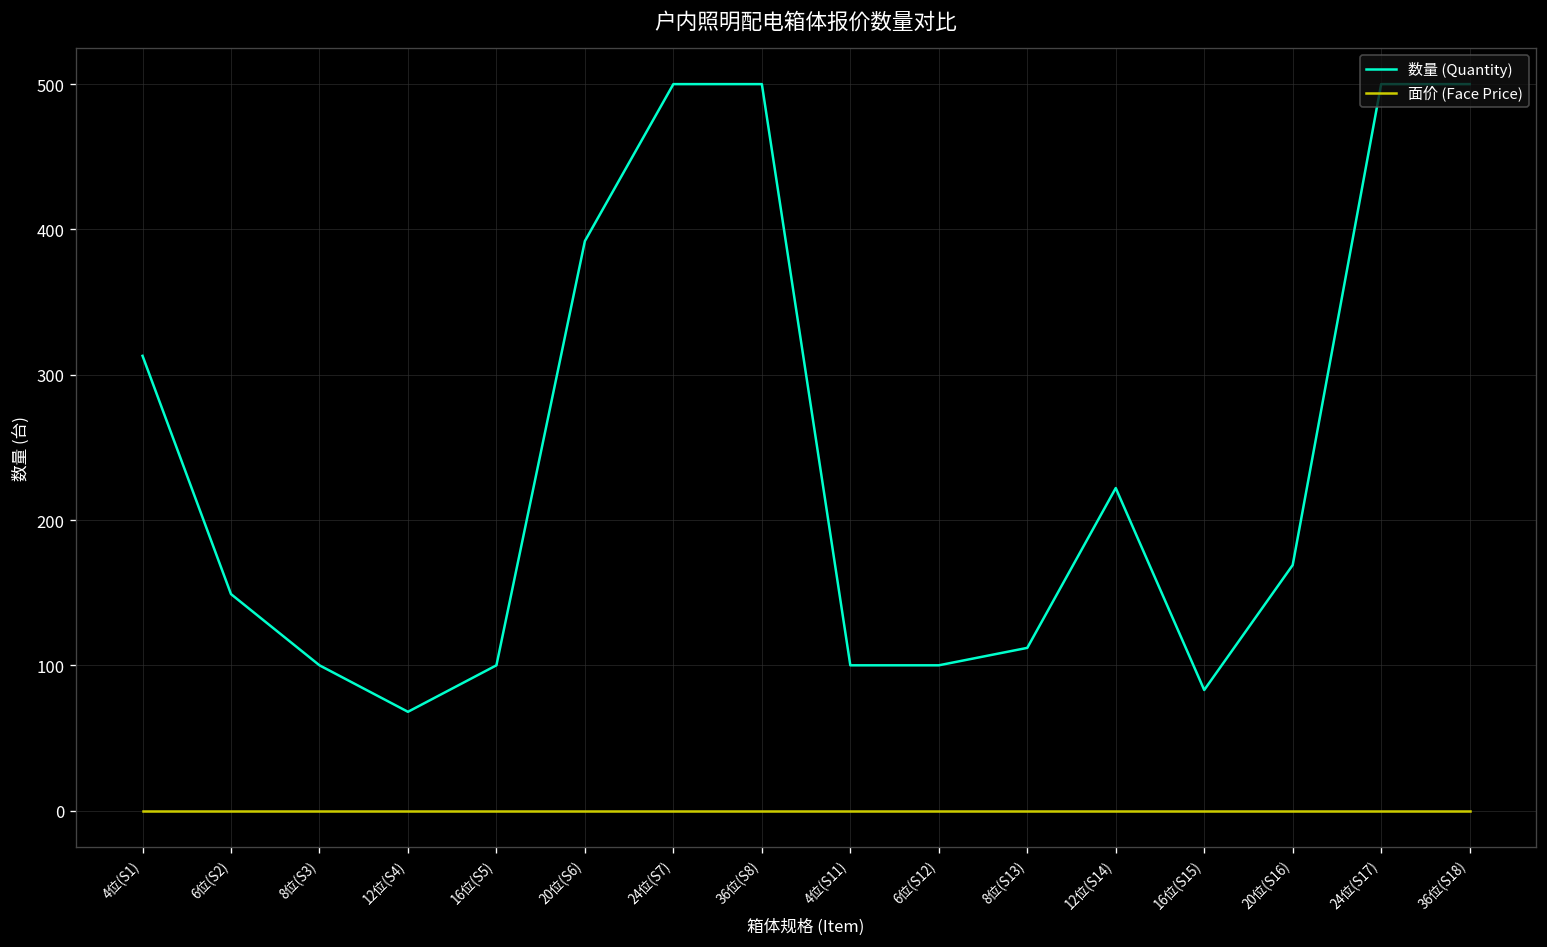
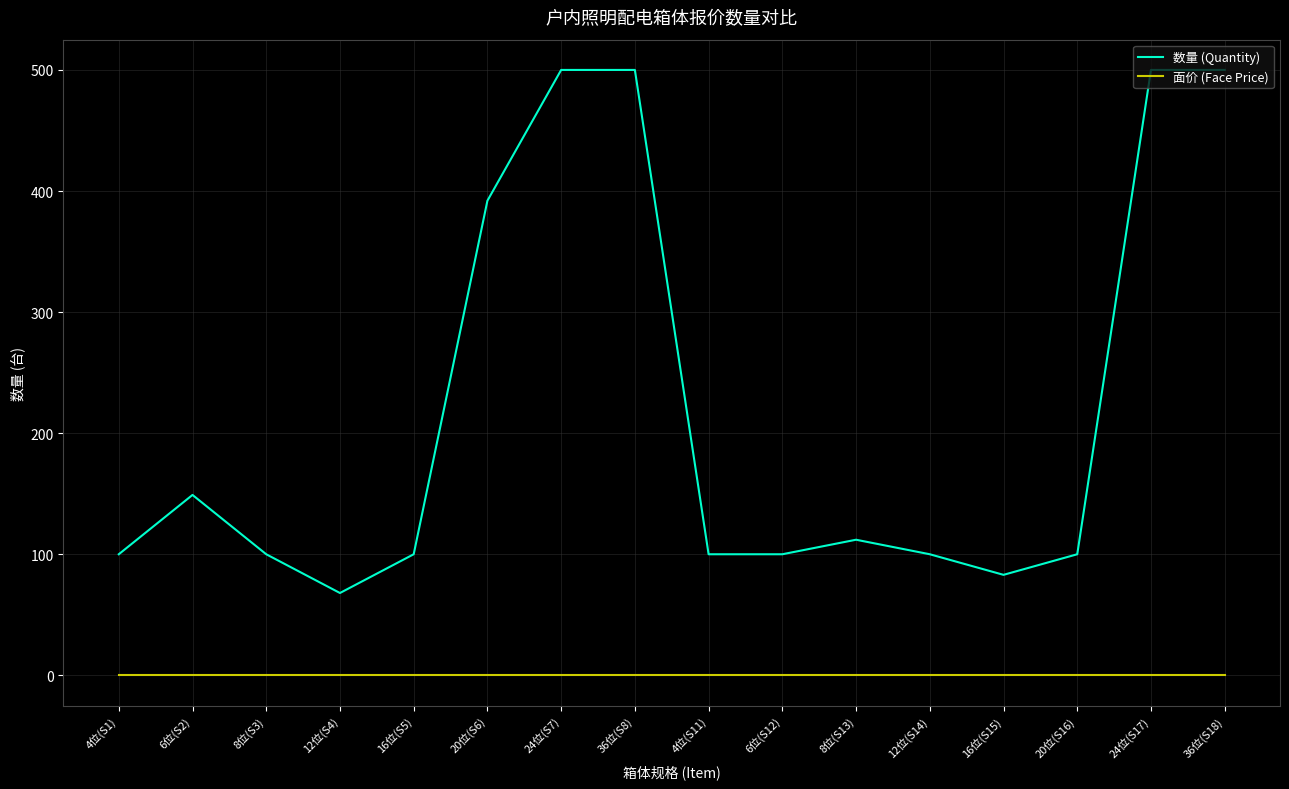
  {
    "数量 (Quantity)": {
-     "4位(S1)": 313,
+     "4位(S1)": 100,
      "6位(S2)": 149,
      "8位(S3)": 100,
      "12位(S4)": 68,
      "16位(S5)": 100,
      "20位(S6)": 392,
      "24位(S7)": 500,
      "36位(S8)": 500,
      "4位(S11)": 100,
      "6位(S12)": 100,
      "8位(S13)": 112,
-     "12位(S14)": 222,
+     "12位(S14)": 100,
      "16位(S15)": 83,
-     "20位(S16)": 169
+     "20位(S16)": 100
    },
    "面价 (Face Price)": {
      "4位(S1)": 0,
      "6位(S2)": 0,
      "8位(S3)": 0,
      "12位(S4)": 0,
      "16位(S5)": 0,
      "20位(S6)": 0,
      "24位(S7)": 0,
      "36位(S8)": 0,
      "4位(S11)": 0,
      "6位(S12)": 0,
      "8位(S13)": 0,
      "12位(S14)": 0,
      "16位(S15)": 0,
      "20位(S16)": 0,
      "24位(S17)": 0,
      "36位(S18)": 0
    }
  }
